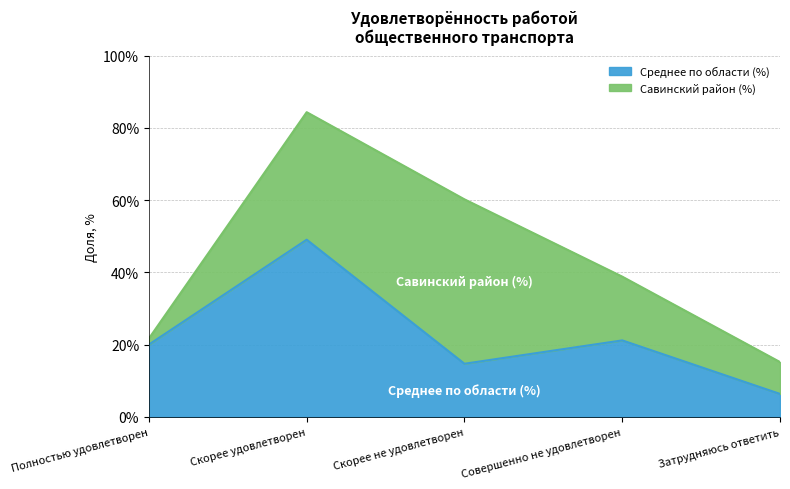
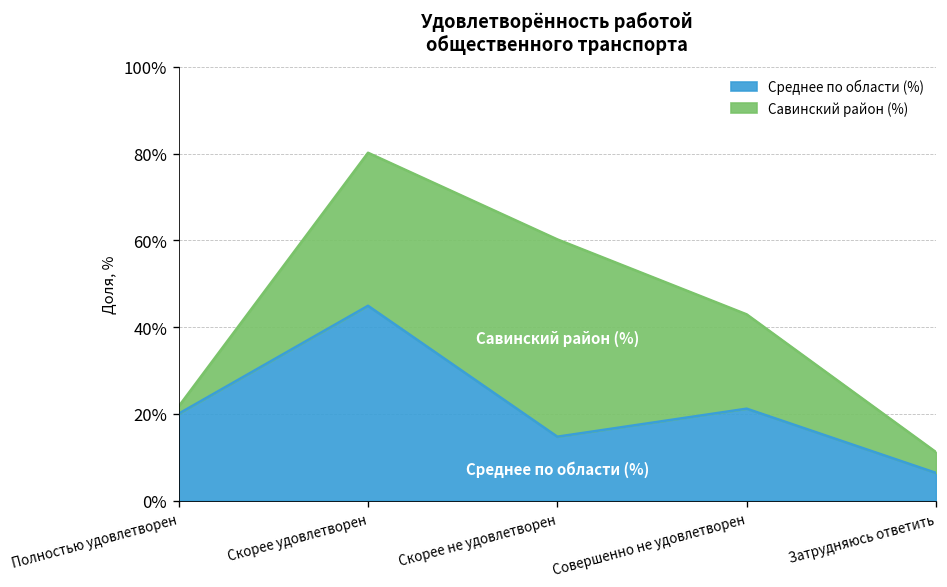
  {
    "Среднее по области (%)": {
      "Полностью удовлетворен": "20%",
-     "Скорее удовлетворен": "49%",
+     "Скорее удовлетворен": "45%",
      "Скорее не удовлетворен": "15%",
      "Совершенно не удовлетворен": "21%",
      "Затрудняюсь ответить": "6%"
    },
    "Савинский район (%)": {
      "Полностью удовлетворен": "2%",
      "Скорее удовлетворен": "35%",
      "Скорее не удовлетворен": "46%",
-     "Совершенно не удовлетворен": "18%",
-     "Затрудняюсь ответить": "9%"
+     "Совершенно не удовлетворен": "22%",
+     "Затрудняюсь ответить": "5%"
    }
  }
